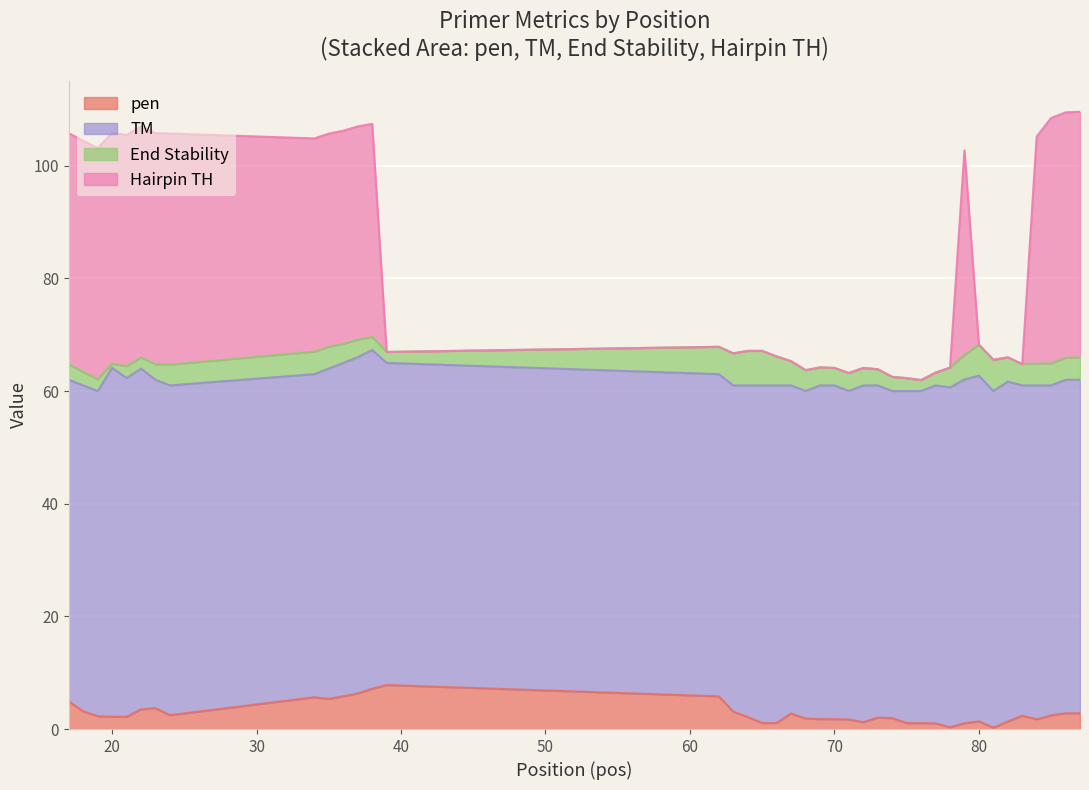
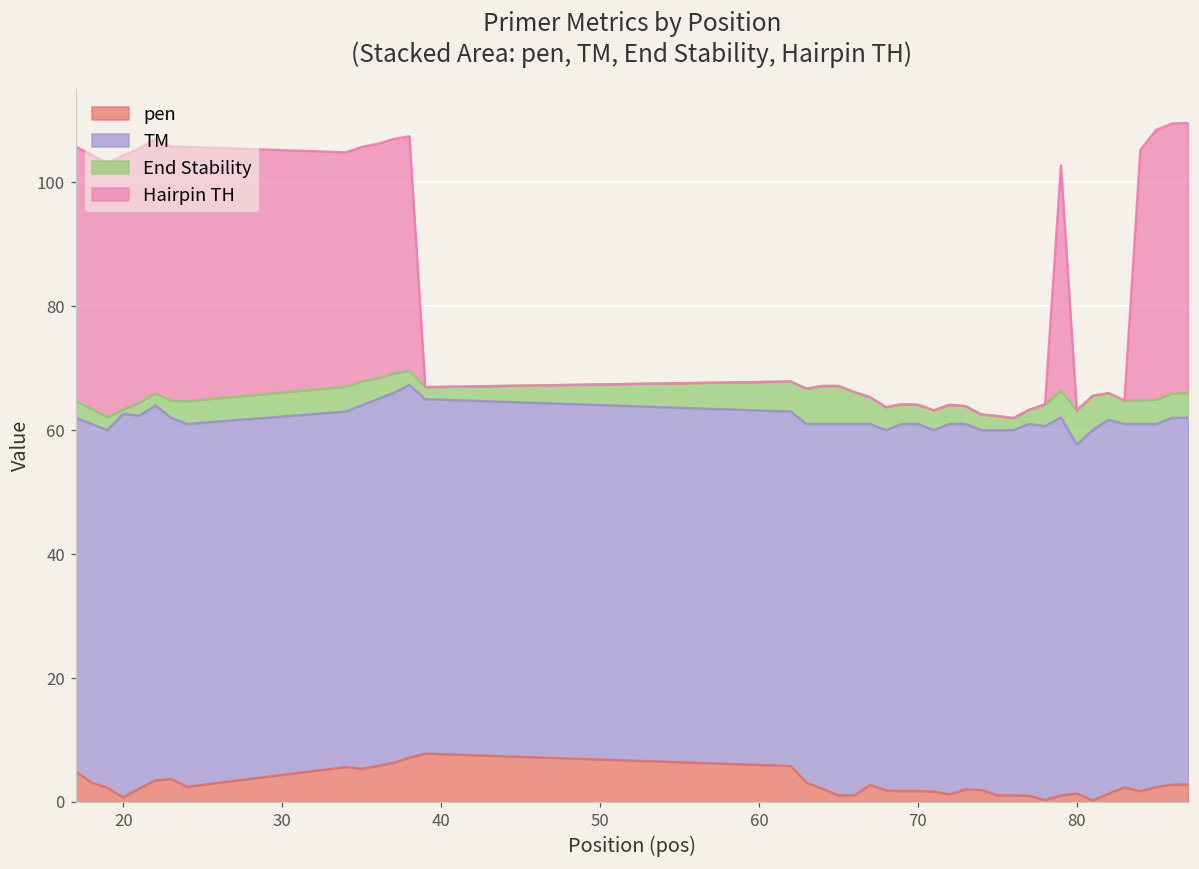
  {
    "pen": {
-     "20": 2,
+     "20": 1,
      "70": 2,
      "80": 1
    },
    "TM": {
      "20": 62,
      "70": 59,
-     "80": 61
+     "80": 56
    },
    "End Stability": {
      "20": 1
    }
  }
